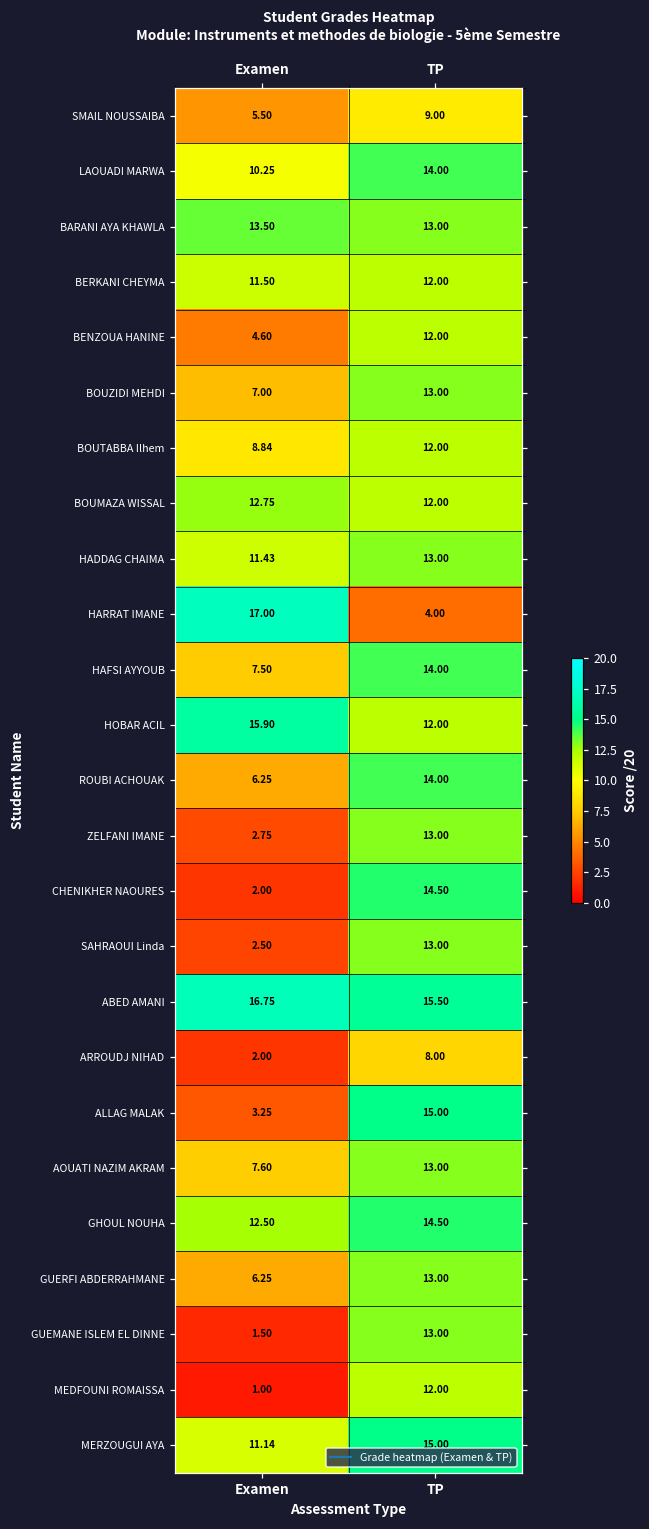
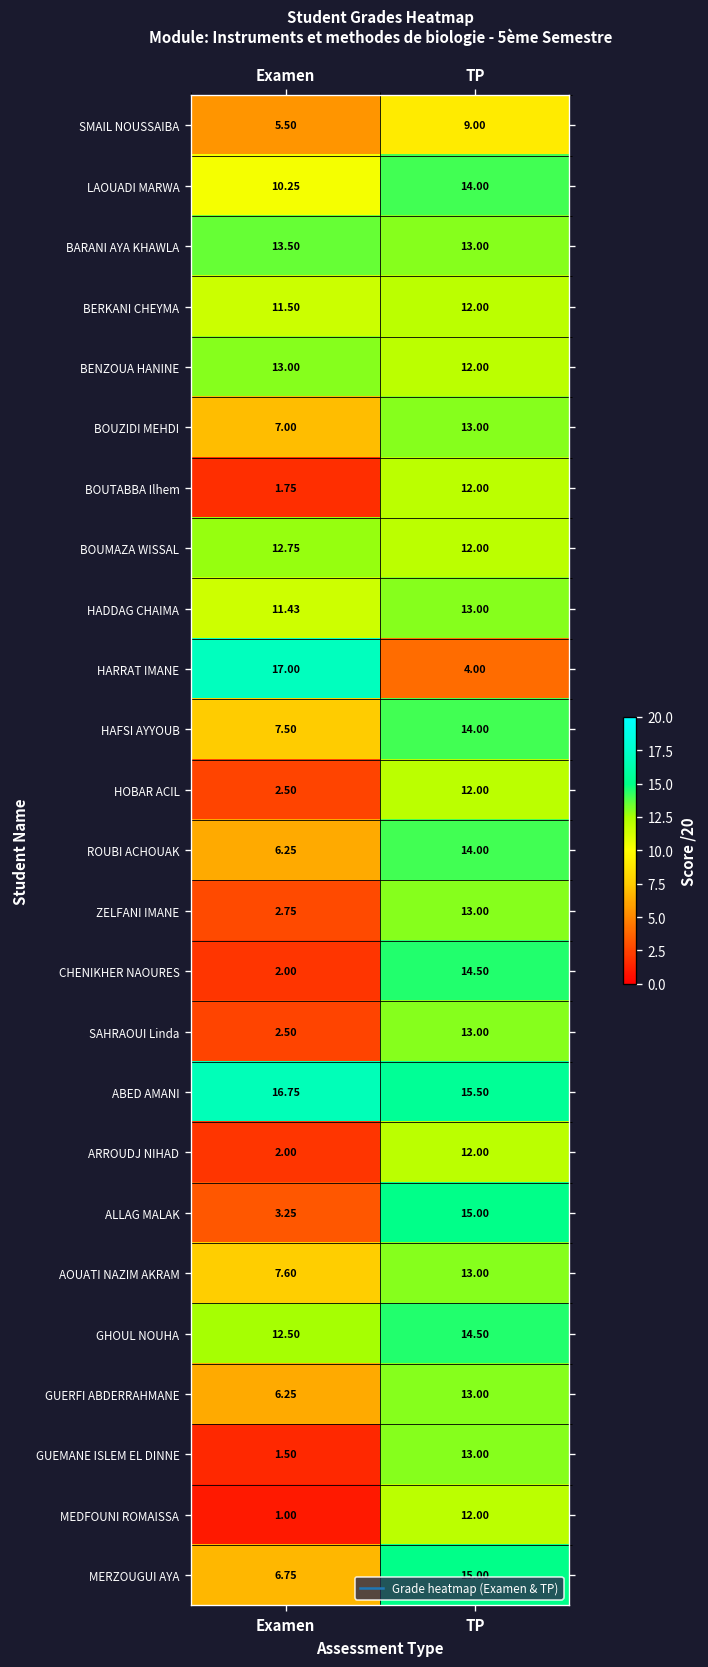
  {
    "SMAIL NOUSSAIBA": {
      "Examen": 5.50,
      "TP": 9.00
    },
    "LAOUADI MARWA": {
      "Examen": 10.25,
      "TP": 14.00
    },
    "BARANI AYA KHAWLA": {
      "Examen": 13.50,
      "TP": 13.00
    },
    "BERKANI CHEYMA": {
      "Examen": 11.50,
      "TP": 12.00
    },
    "BENZOUA HANINE": {
-     "Examen": 4.60,
+     "Examen": 13.00,
      "TP": 12.00
    },
    "BOUZIDI MEHDI": {
      "Examen": 7.00,
      "TP": 13.00
    },
    "BOUTABBA Ilhem": {
-     "Examen": 8.84,
+     "Examen": 1.75,
      "TP": 12.00
    },
    "BOUMAZA WISSAL": {
      "Examen": 12.75,
      "TP": 12.00
    },
    "HADDAG CHAIMA": {
      "Examen": 11.43,
      "TP": 13.00
    },
    "HARRAT IMANE": {
      "Examen": 17.00,
      "TP": 4.00
    },
    "HAFSI AYYOUB": {
      "Examen": 7.50,
      "TP": 14.00
    },
    "HOBAR ACIL": {
-     "Examen": 15.90,
+     "Examen": 2.50,
      "TP": 12.00
    },
    "ROUBI ACHOUAK": {
      "Examen": 6.25,
      "TP": 14.00
    },
    "ZELFANI IMANE": {
      "Examen": 2.75,
      "TP": 13.00
    },
    "CHENIKHER NAOURES": {
      "Examen": 2.00,
      "TP": 14.50
    },
    "SAHRAOUI Linda": {
      "Examen": 2.50,
      "TP": 13.00
    },
    "ABED AMANI": {
      "Examen": 16.75,
      "TP": 15.50
    },
    "ARROUDJ NIHAD": {
      "Examen": 2.00,
-     "TP": 8.00
+     "TP": 12.00
    },
    "ALLAG MALAK": {
      "Examen": 3.25,
      "TP": 15.00
    },
    "AOUATI NAZIM AKRAM": {
      "Examen": 7.60,
      "TP": 13.00
    },
    "GHOUL NOUHA": {
      "Examen": 12.50,
      "TP": 14.50
    },
    "GUERFI ABDERRAHMANE": {
      "Examen": 6.25,
      "TP": 13.00
    },
    "GUEMANE ISLEM EL DINNE": {
      "Examen": 1.50,
      "TP": 13.00
    },
    "MEDFOUNI ROMAISSA": {
      "Examen": 1.00,
      "TP": 12.00
    },
    "MERZOUGUI AYA": {
-     "Examen": 11.14
+     "Examen": 6.75
    }
  }
